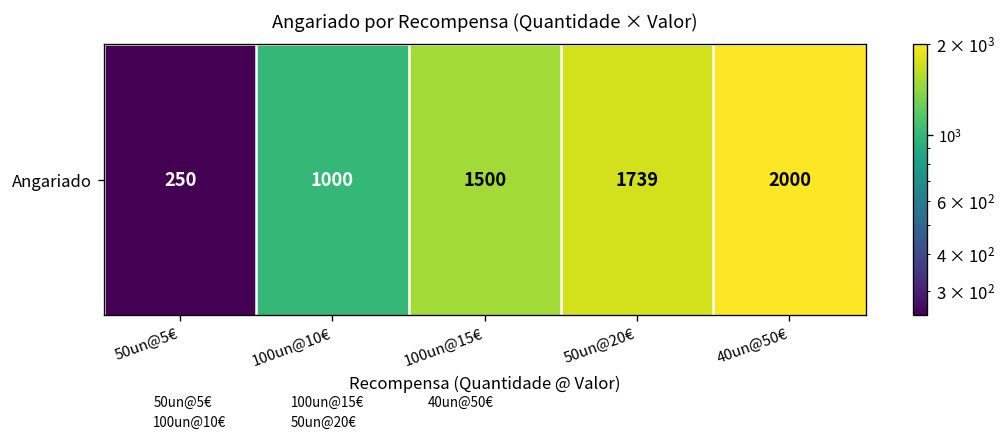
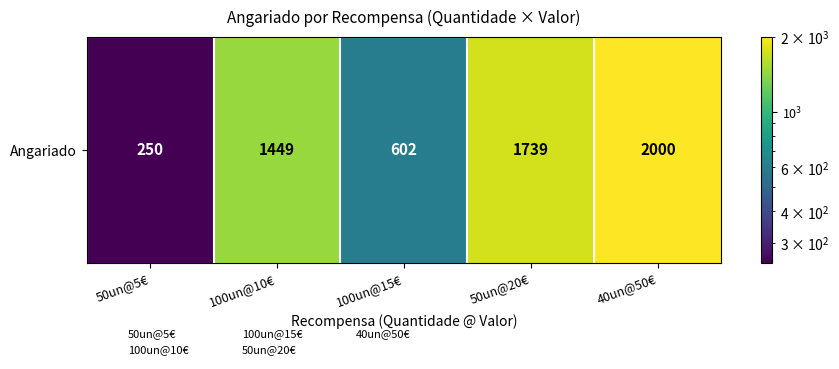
  {
    "Angariado": {
      "50un@5€": 250,
-     "100un@10€": 1000,
-     "100un@15€": 1500,
+     "100un@10€": 1449,
+     "100un@15€": 602,
      "50un@20€": 1739,
      "40un@50€": 2000
    }
  }
